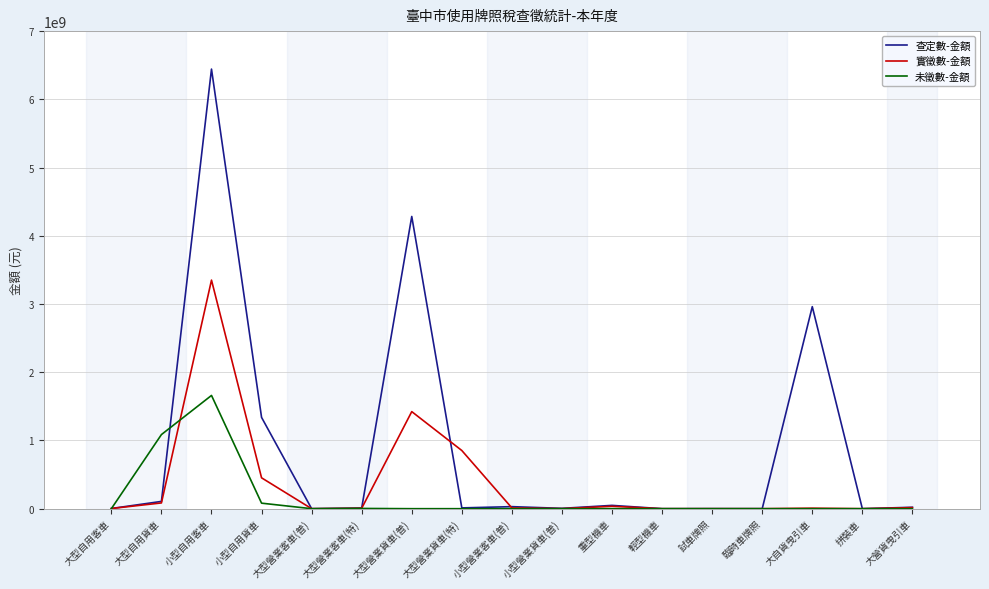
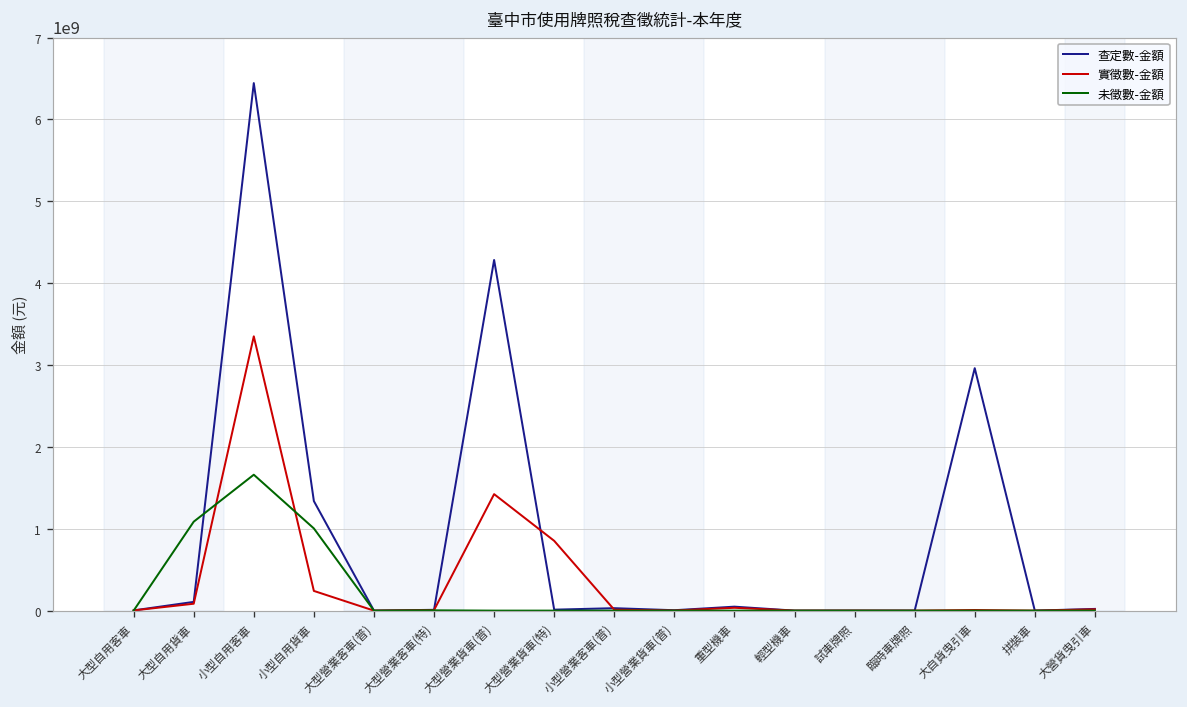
  {
    "查定數-金額": {
      "小型自用客車": 6400000000,
      "小型自用貨車": 1300000000,
      "大型營業貨車(普)": 4300000000,
      "大自貨曳引車": 3000000000
    },
    "實徵數-金額": {
      "小型自用客車": 3400000000,
-     "小型自用貨車": 500000000,
+     "小型自用貨車": 200000000,
      "大型營業貨車(普)": 1400000000,
      "大型營業貨車(特)": 900000000
    },
    "未徵數-金額": {
      "大型自用貨車": 1100000000,
      "小型自用客車": 1700000000,
-     "小型自用貨車": 100000000,
+     "小型自用貨車": 1000000000,
      "大型營業貨車(普)": 0
    }
  }
